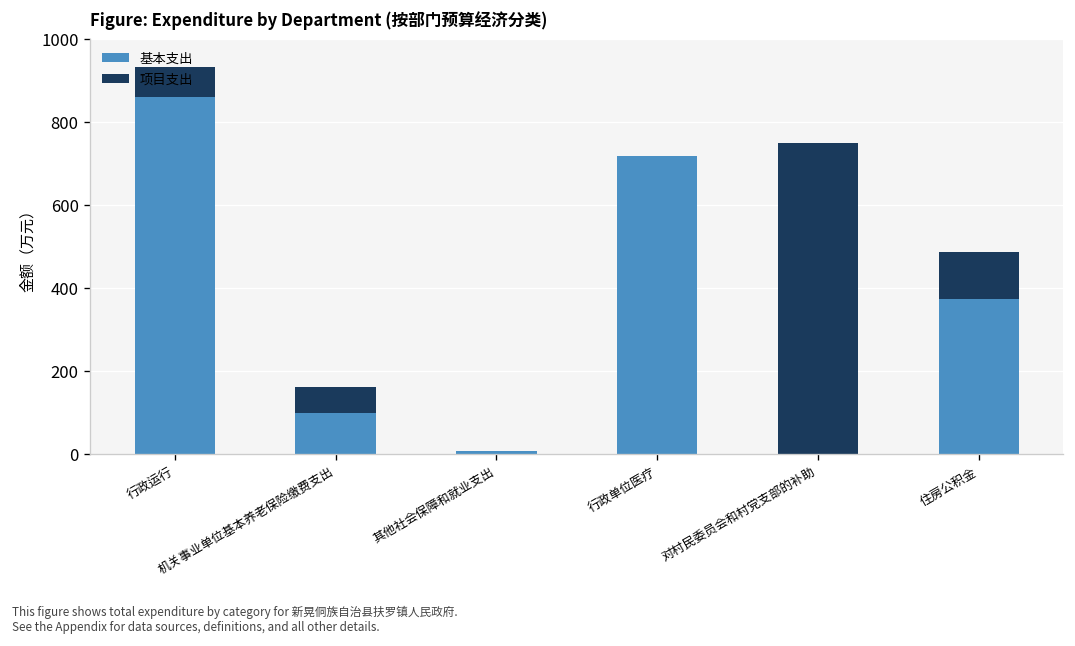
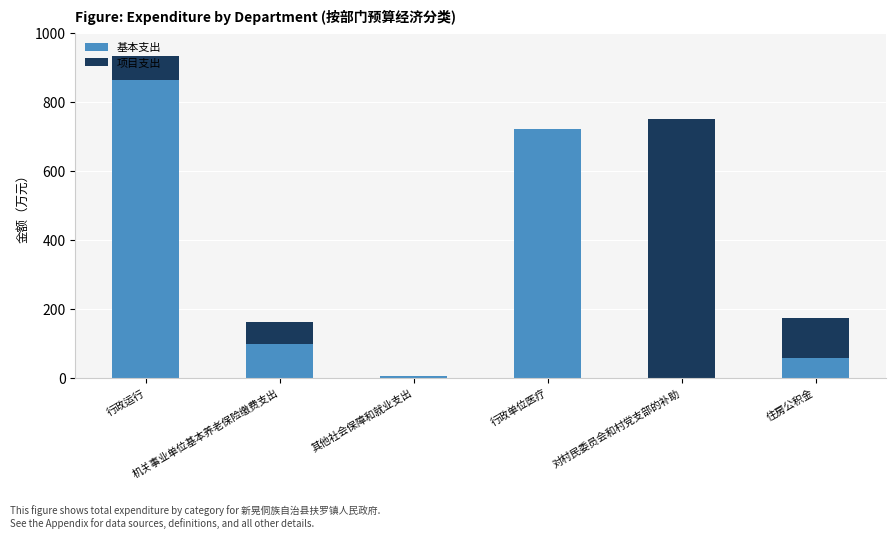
  {
    "基本支出": {
      "行政运行": 860,
      "机关事业单位基本养老保险缴费支出": 100,
      "行政单位医疗": 720,
      "对村民委员会和村党支部的补助": 0,
-     "住房公积金": 370
+     "住房公积金": 60
    },
    "项目支出": {
      "行政运行": 70,
      "机关事业单位基本养老保险缴费支出": 60,
      "其他社会保障和就业支出": 0,
      "行政单位医疗": 0,
      "对村民委员会和村党支部的补助": 750,
      "住房公积金": 110
    }
  }
